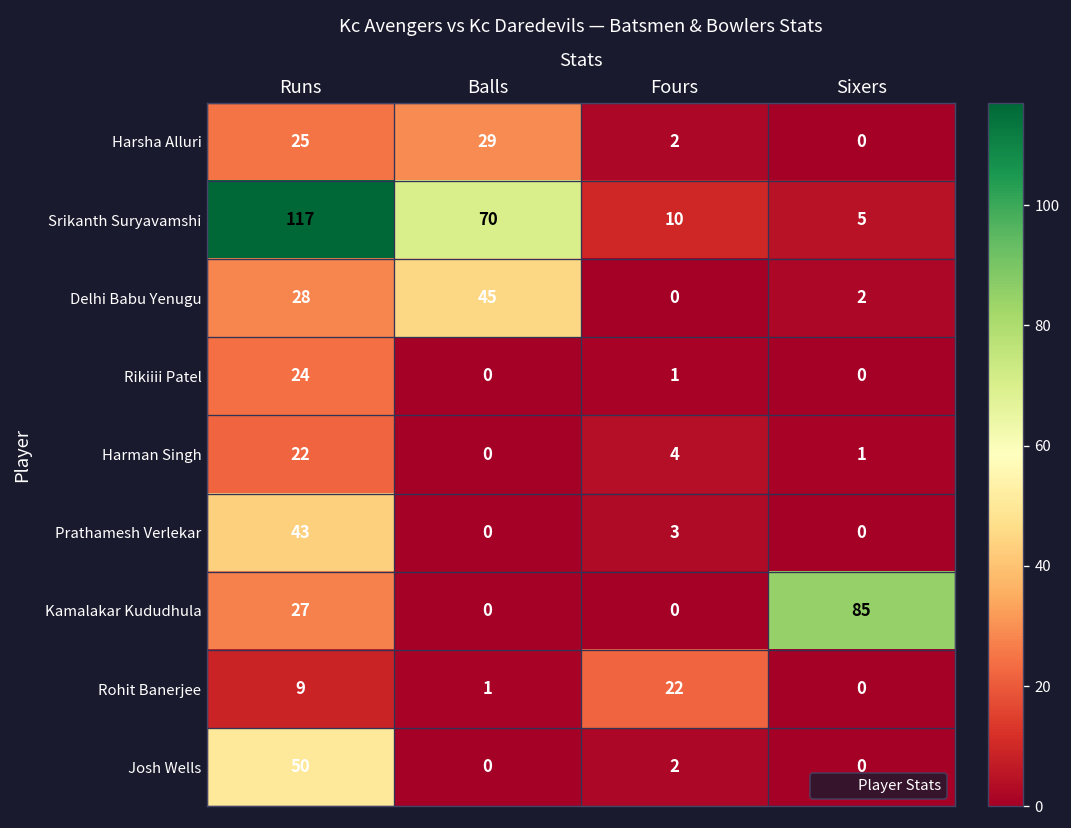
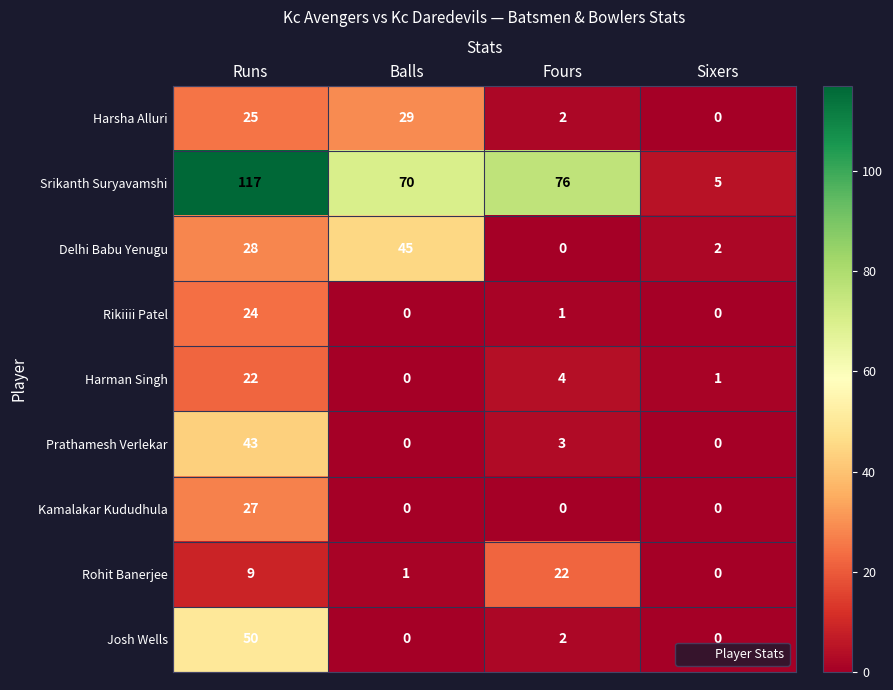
  {
    "Harsha Alluri": {
      "Runs": 25,
      "Balls": 29,
      "Fours": 2,
      "Sixers": 0
    },
    "Srikanth Suryavamshi": {
      "Runs": 117,
      "Balls": 70,
-     "Fours": 10,
+     "Fours": 76,
      "Sixers": 5
    },
    "Delhi Babu Yenugu": {
      "Runs": 28,
      "Balls": 45,
      "Fours": 0,
      "Sixers": 2
    },
    "Rikiiii Patel": {
      "Runs": 24,
      "Balls": 0,
      "Fours": 1,
      "Sixers": 0
    },
    "Harman Singh": {
      "Runs": 22,
      "Balls": 0,
      "Fours": 4,
      "Sixers": 1
    },
    "Prathamesh Verlekar": {
      "Runs": 43,
      "Balls": 0,
      "Fours": 3,
      "Sixers": 0
    },
    "Kamalakar Kududhula": {
      "Runs": 27,
      "Balls": 0,
      "Fours": 0,
-     "Sixers": 85
+     "Sixers": 0
    },
    "Rohit Banerjee": {
      "Runs": 9,
      "Balls": 1,
      "Fours": 22,
      "Sixers": 0
    },
    "Josh Wells": {
      "Runs": 50,
      "Balls": 0,
      "Fours": 2
    }
  }
